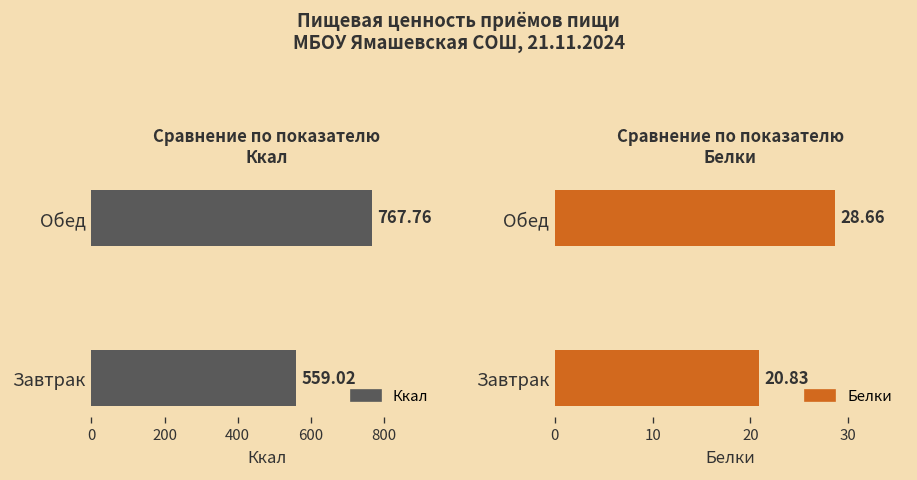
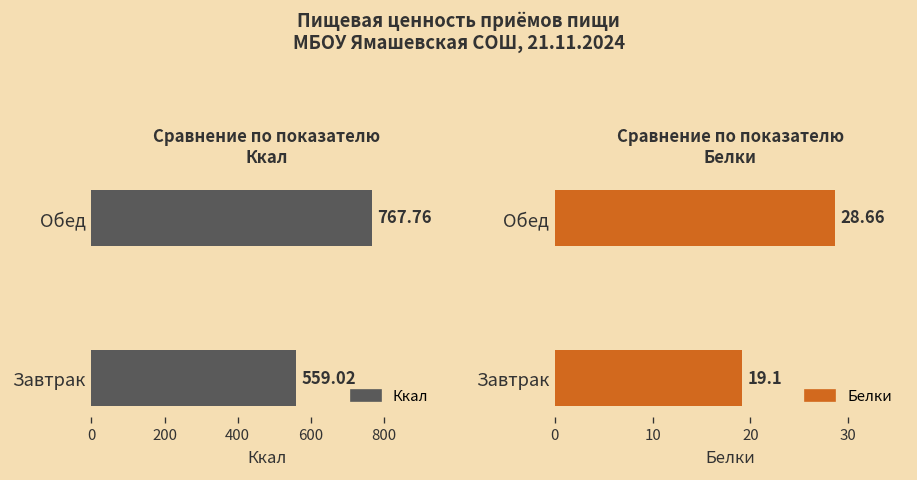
  {
    "Сравнение по показателю Ккал": {
      "Обед": 767.76,
      "Завтрак": 559.02
    },
    "Сравнение по показателю Белки": {
      "Обед": 28.66,
-     "Завтрак": 20.83
+     "Завтрак": 19.1
    }
  }
